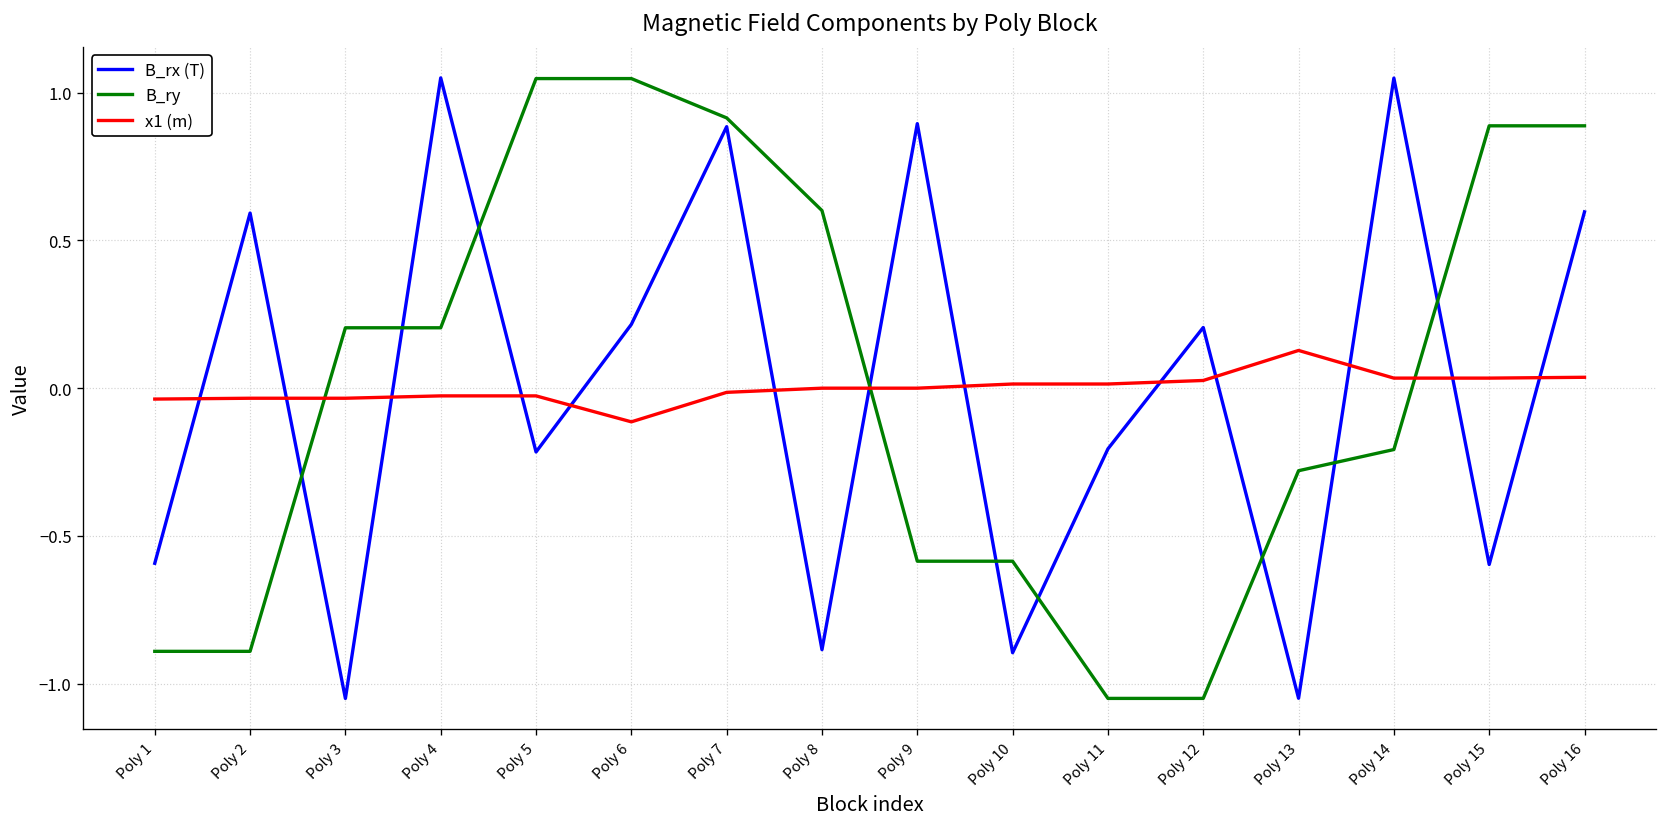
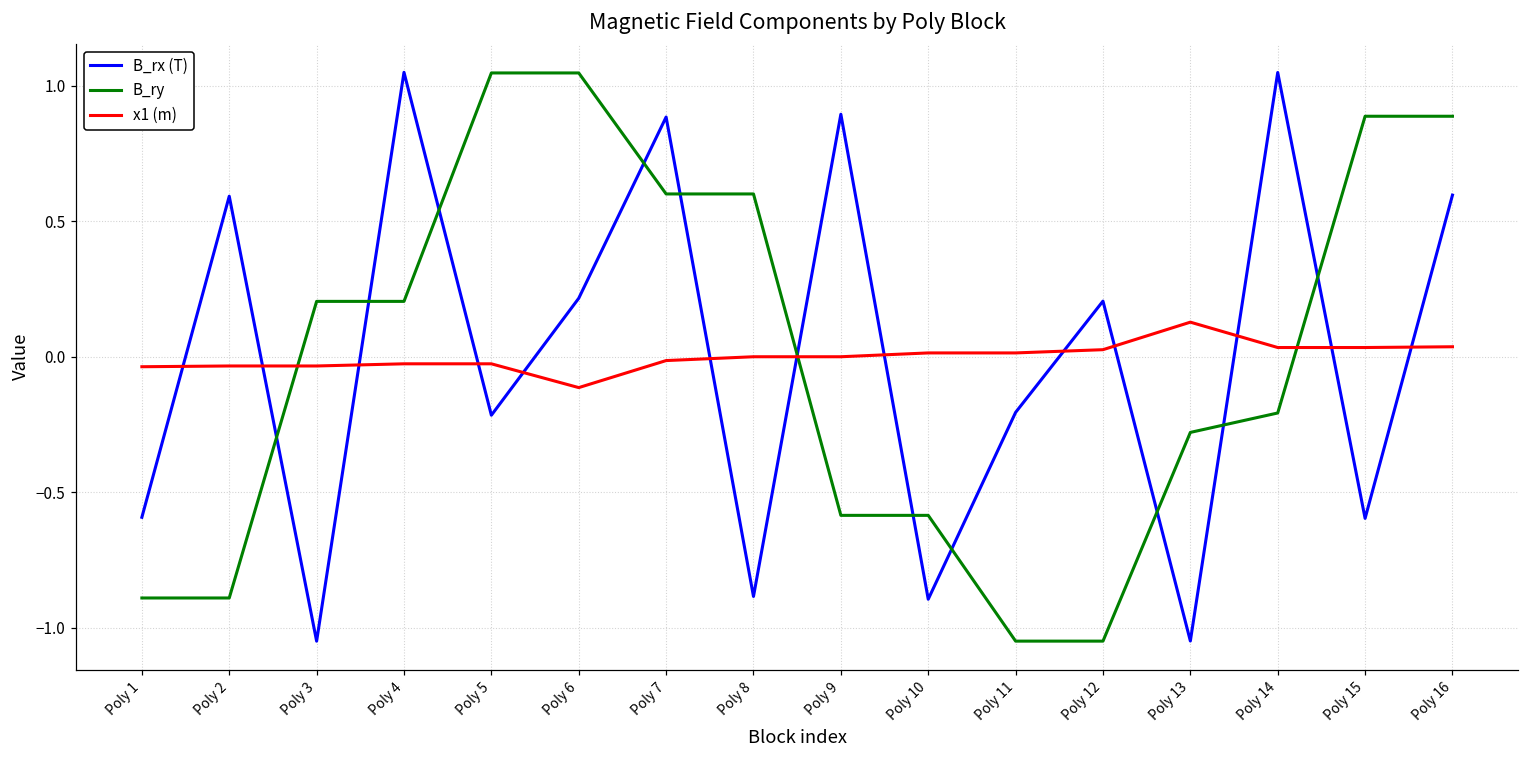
  {
    "B_rx (T)": {
      "Poly 1": -0.59,
      "Poly 2": 0.59,
      "Poly 3": -1.05,
      "Poly 4": 1.05,
      "Poly 5": -0.22,
      "Poly 6": 0.22,
      "Poly 7": 0.89,
      "Poly 8": -0.89,
      "Poly 9": 0.90,
      "Poly 10": -0.90,
      "Poly 11": -0.21,
      "Poly 12": 0.21,
      "Poly 13": -1.05,
      "Poly 14": 1.05,
      "Poly 15": -0.60,
      "Poly 16": 0.60
    },
    "B_ry": {
      "Poly 1": -0.89,
      "Poly 2": -0.89,
      "Poly 3": 0.20,
      "Poly 4": 0.20,
      "Poly 5": 1.05,
      "Poly 6": 1.05,
-     "Poly 7": 0.91,
+     "Poly 7": 0.60,
      "Poly 8": 0.60,
      "Poly 9": -0.59,
      "Poly 10": -0.59,
      "Poly 11": -1.05,
      "Poly 12": -1.05,
      "Poly 13": -0.28,
      "Poly 14": -0.21,
      "Poly 15": 0.89,
      "Poly 16": 0.89
    },
    "x1 (m)": {
      "Poly 1": -0.04,
      "Poly 2": -0.03,
      "Poly 3": -0.03,
      "Poly 4": -0.03,
      "Poly 5": -0.03,
      "Poly 6": -0.11,
      "Poly 7": -0.01,
      "Poly 8": 0.00,
      "Poly 9": 0.00,
      "Poly 10": 0.01,
      "Poly 11": 0.01,
      "Poly 12": 0.03,
      "Poly 13": 0.13,
      "Poly 14": 0.03,
      "Poly 15": 0.03,
      "Poly 16": 0.04
    }
  }
